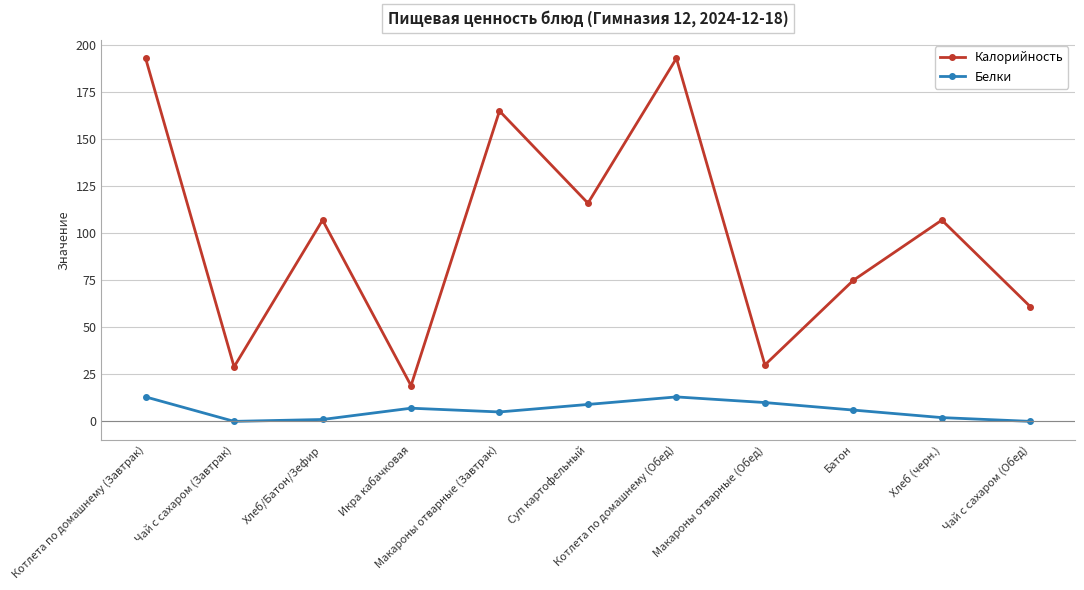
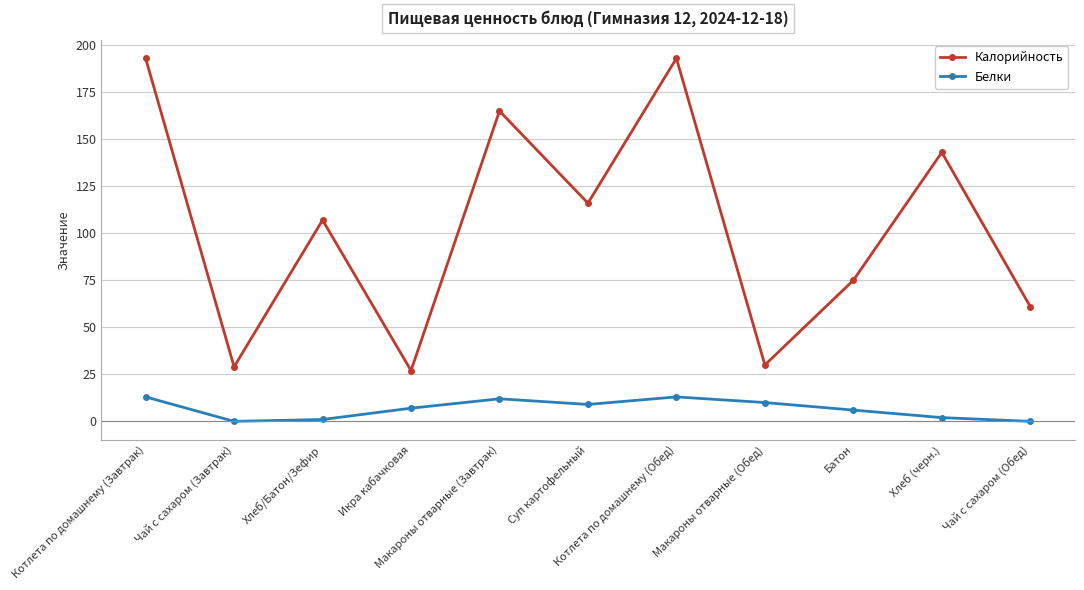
  {
    "Калорийность": {
      "Котлета по домашнему (Завтрак)": 193,
      "Чай с сахаром (Завтрак)": 29,
      "Хлеб/Батон/Зефир": 107,
-     "Икра кабачковая": 19,
+     "Икра кабачковая": 27,
      "Макароны отварные (Завтрак)": 165,
      "Суп картофельный": 116,
      "Котлета по домашнему (Обед)": 193,
      "Макароны отварные (Обед)": 30,
      "Батон": 75,
-     "Хлеб (черн.)": 107,
+     "Хлеб (черн.)": 143,
      "Чай с сахаром (Обед)": 61
    },
    "Белки": {
      "Котлета по домашнему (Завтрак)": 13,
      "Чай с сахаром (Завтрак)": 0,
      "Хлеб/Батон/Зефир": 1,
      "Икра кабачковая": 7,
-     "Макароны отварные (Завтрак)": 5,
+     "Макароны отварные (Завтрак)": 12,
      "Суп картофельный": 9,
      "Котлета по домашнему (Обед)": 13,
      "Макароны отварные (Обед)": 10,
      "Батон": 6,
      "Хлеб (черн.)": 2,
      "Чай с сахаром (Обед)": 0
    }
  }
